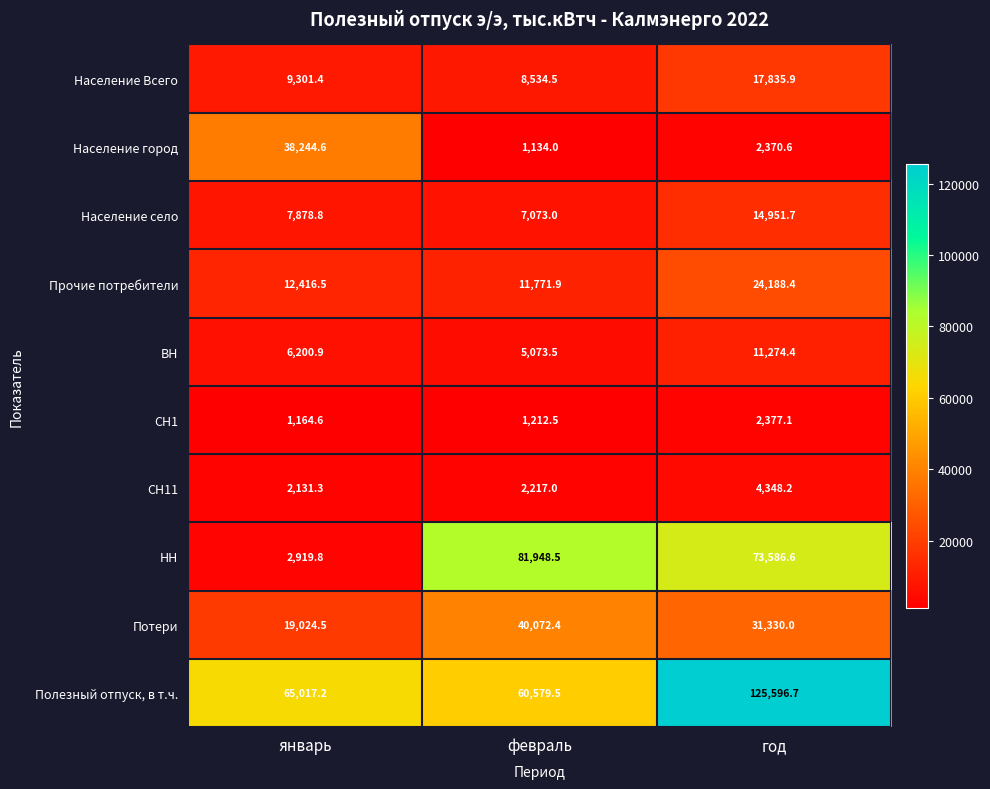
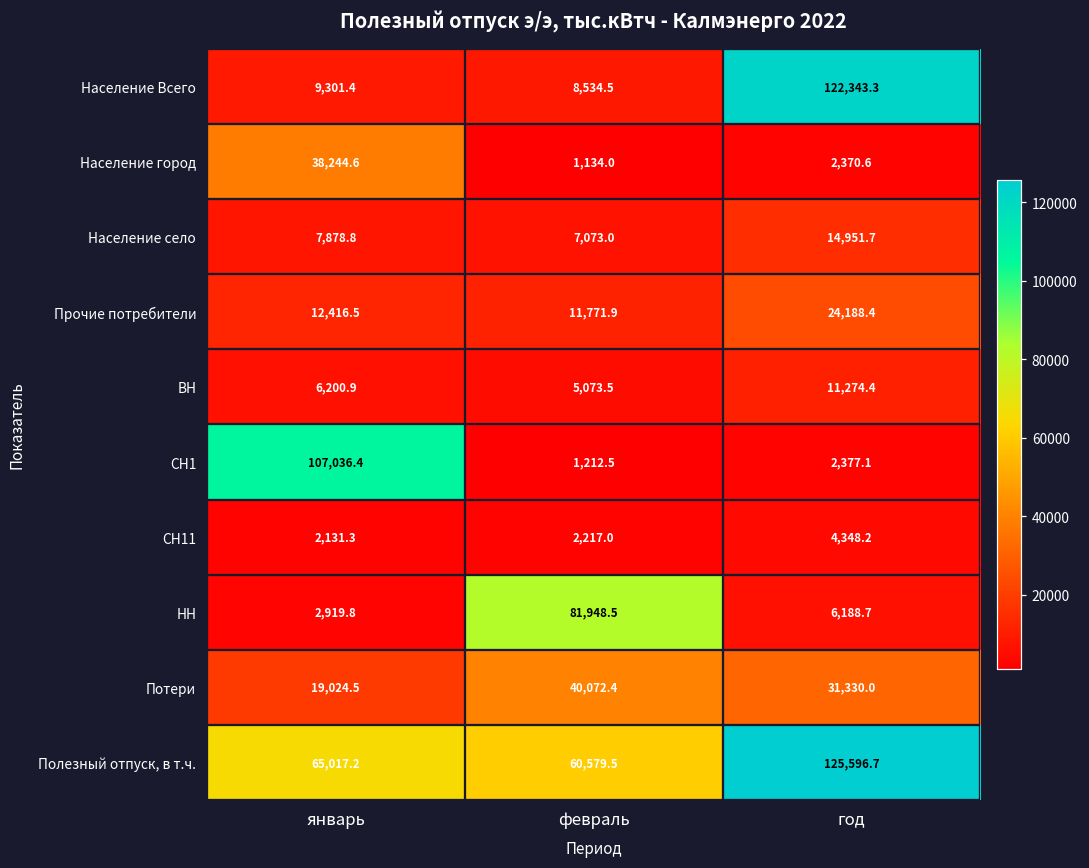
  {
    "Население Всего": {
      "январь": "9,301.4",
      "февраль": "8,534.5",
-     "год": "17,835.9"
+     "год": "122,343.3"
    },
    "Население город": {
      "январь": "38,244.6",
      "февраль": "1,134.0",
      "год": "2,370.6"
    },
    "Население село": {
      "январь": "7,878.8",
      "февраль": "7,073.0",
      "год": "14,951.7"
    },
    "Прочие потребители": {
      "январь": "12,416.5",
      "февраль": "11,771.9",
      "год": "24,188.4"
    },
    "ВН": {
      "январь": "6,200.9",
      "февраль": "5,073.5",
      "год": "11,274.4"
    },
    "СН1": {
-     "январь": "1,164.6",
+     "январь": "107,036.4",
      "февраль": "1,212.5",
      "год": "2,377.1"
    },
    "СН11": {
      "январь": "2,131.3",
      "февраль": "2,217.0",
      "год": "4,348.2"
    },
    "НН": {
      "январь": "2,919.8",
      "февраль": "81,948.5",
-     "год": "73,586.6"
+     "год": "6,188.7"
    },
    "Потери": {
      "январь": "19,024.5",
      "февраль": "40,072.4",
      "год": "31,330.0"
    },
    "Полезный отпуск, в т.ч.": {
      "январь": "65,017.2",
      "февраль": "60,579.5",
      "год": "125,596.7"
    }
  }
